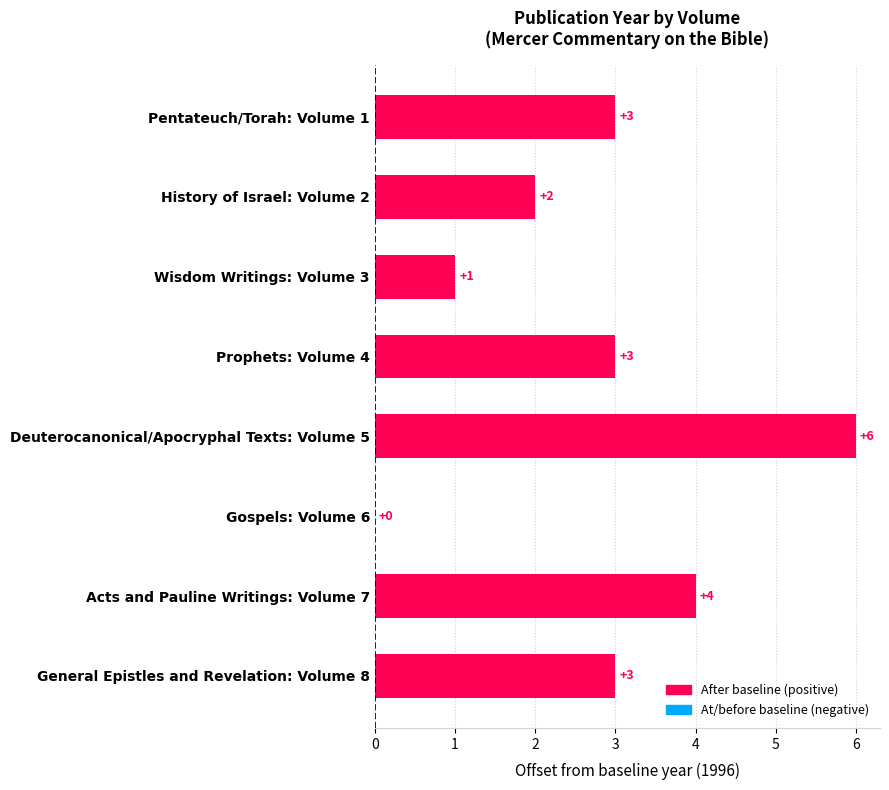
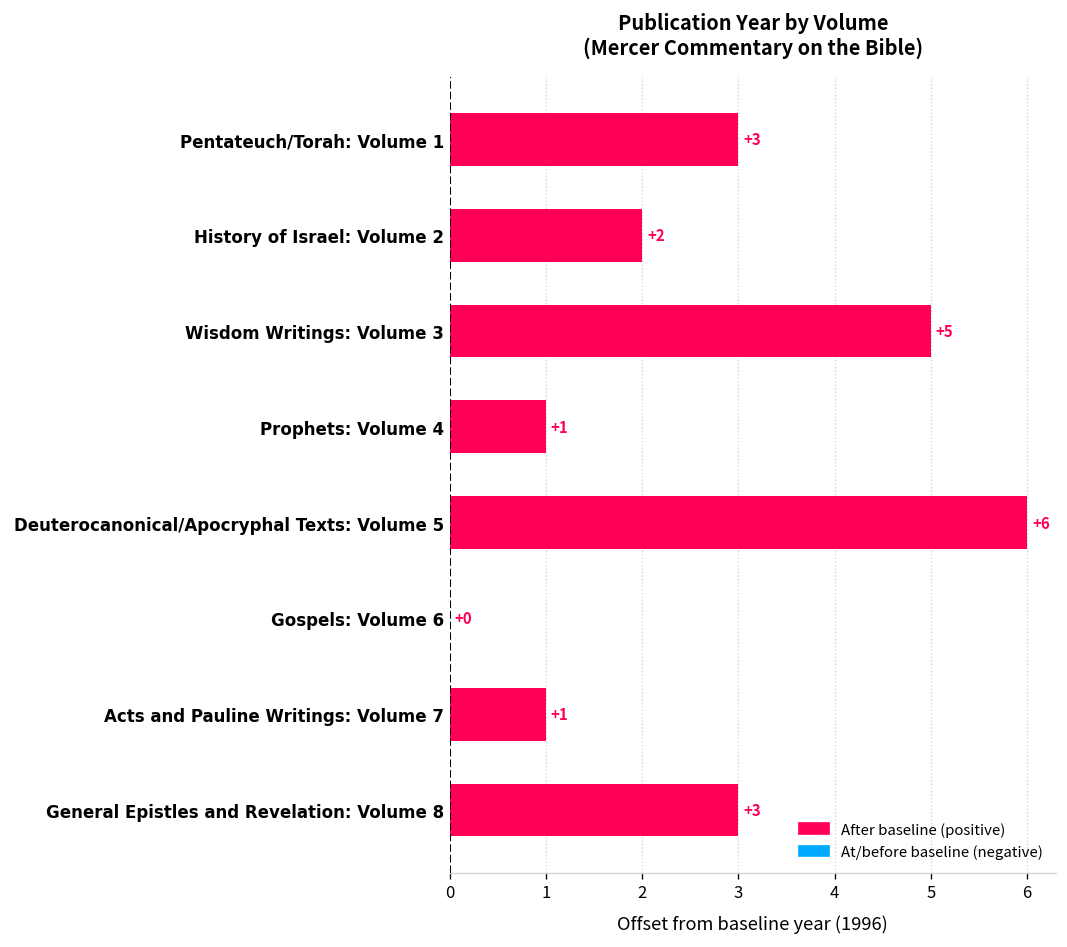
  {
    "Pentateuch/Torah: Volume 1": "+3",
    "History of Israel: Volume 2": "+2",
-   "Wisdom Writings: Volume 3": "+1",
-   "Prophets: Volume 4": "+3",
+   "Wisdom Writings: Volume 3": "+5",
+   "Prophets: Volume 4": "+1",
    "Deuterocanonical/Apocryphal Texts: Volume 5": "+6",
    "Gospels: Volume 6": "+0",
-   "Acts and Pauline Writings: Volume 7": "+4",
+   "Acts and Pauline Writings: Volume 7": "+1",
    "General Epistles and Revelation: Volume 8": "+3"
  }
